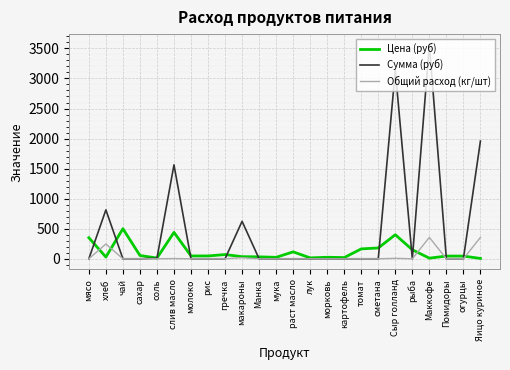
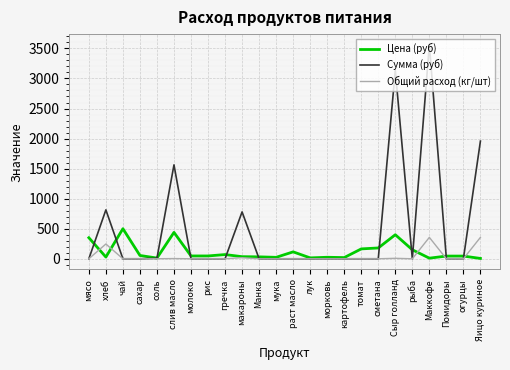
  {
    "Цена (руб)": {
      "мясо": 400,
      "хлеб": 0,
      "чай": 500,
      "сахар": 100,
      "слив масло": 400,
      "молоко": 0,
      "рис": 0,
      "гречка": 100,
      "раст масло": 100,
      "томат": 200,
      "сметана": 200,
      "Сыр голланд": 400,
      "рыба": 200,
      "Маккофе": 0,
      "Помидоры": 0,
      "огурцы": 0,
      "Яицо куриное": 0
    },
    "Сумма (руб)": {
      "хлеб": 800,
      "слив масло": 1600,
-     "макароны": 600,
+     "макароны": 800,
      "Яицо куриное": 2000
    },
    "Общий расход (кг/шт)": {
      "хлеб": 200,
      "слив масло": 0,
      "Сыр голланд": 0,
      "Маккофе": 400,
      "Яицо куриное": 400
    }
  }
